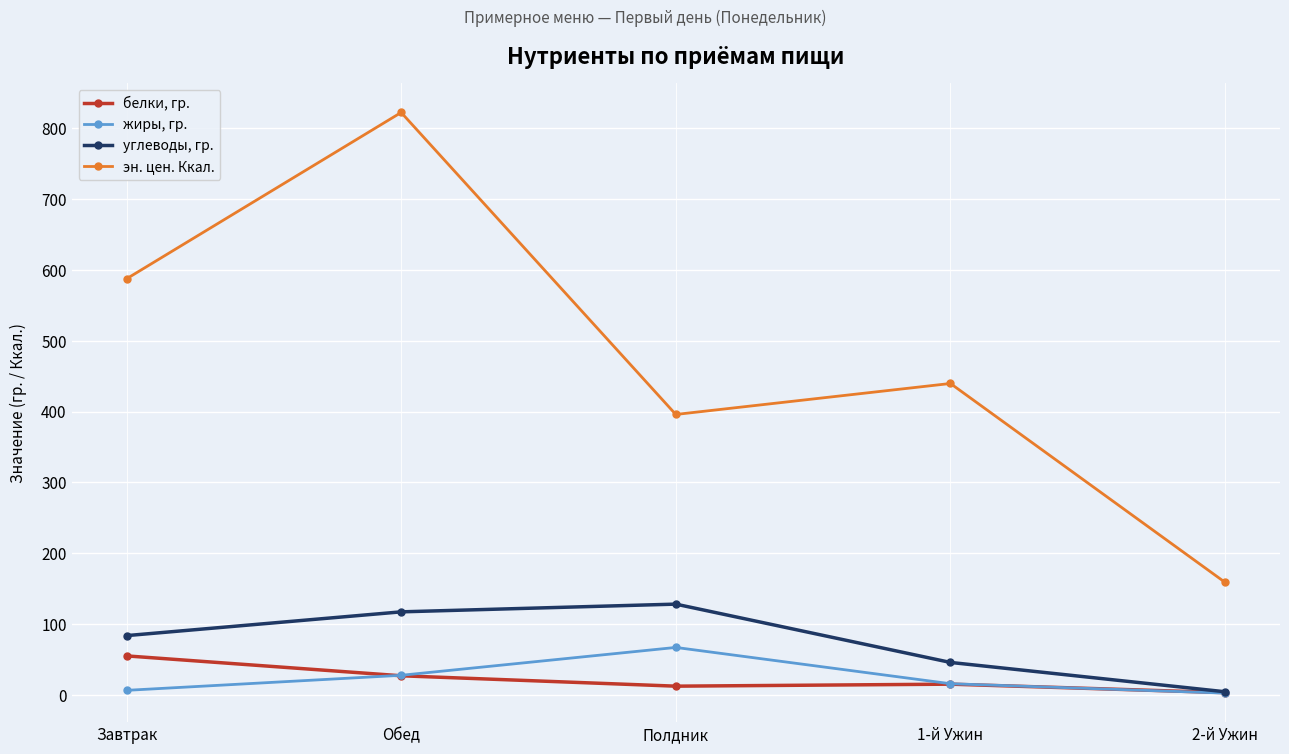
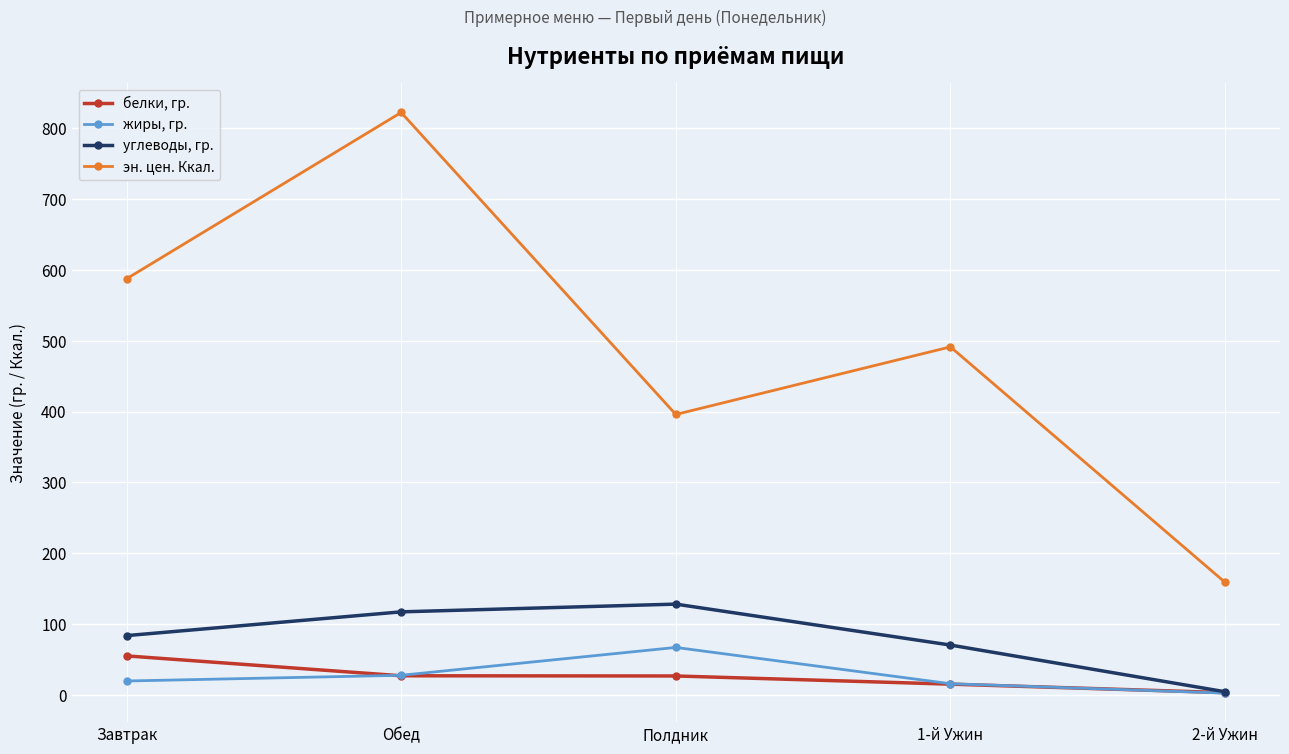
  {
    "белки, гр.": {
      "Завтрак": 60,
-     "Полдник": 10
+     "Полдник": 30
    },
    "жиры, гр.": {
-     "Завтрак": 10,
+     "Завтрак": 20,
      "Полдник": 70
    },
    "углеводы, гр.": {
      "Завтрак": 80,
      "Обед": 120,
      "Полдник": 130,
-     "1-й Ужин": 50
+     "1-й Ужин": 70
    },
    "эн. цен. Ккал.": {
      "Завтрак": 590,
      "Обед": 820,
      "Полдник": 400,
-     "1-й Ужин": 440,
+     "1-й Ужин": 490,
      "2-й Ужин": 160
    }
  }
